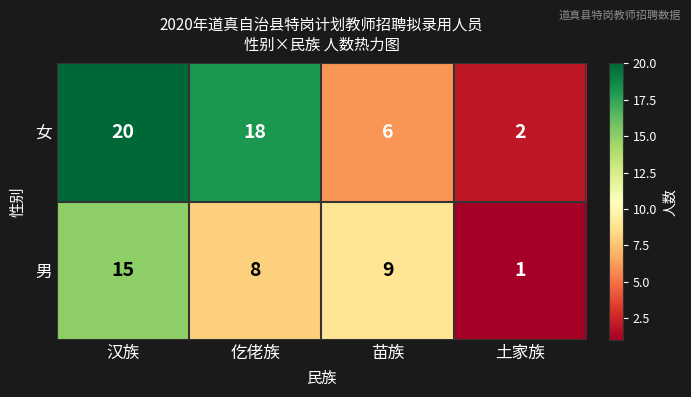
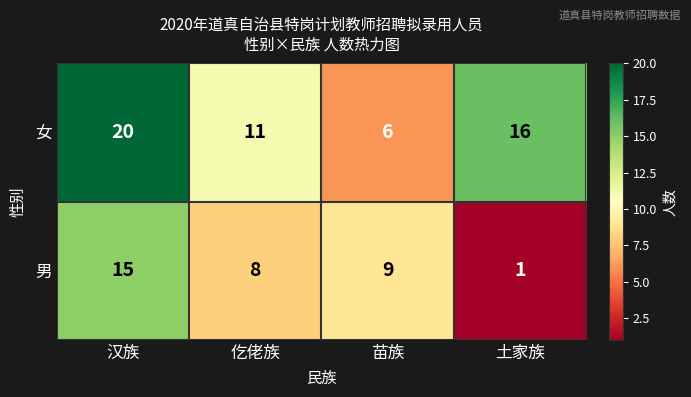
  {
    "女": {
      "汉族": 20,
-     "仡佬族": 18,
+     "仡佬族": 11,
      "苗族": 6,
-     "土家族": 2
+     "土家族": 16
    },
    "男": {
      "汉族": 15,
      "仡佬族": 8,
      "苗族": 9,
      "土家族": 1
    }
  }
